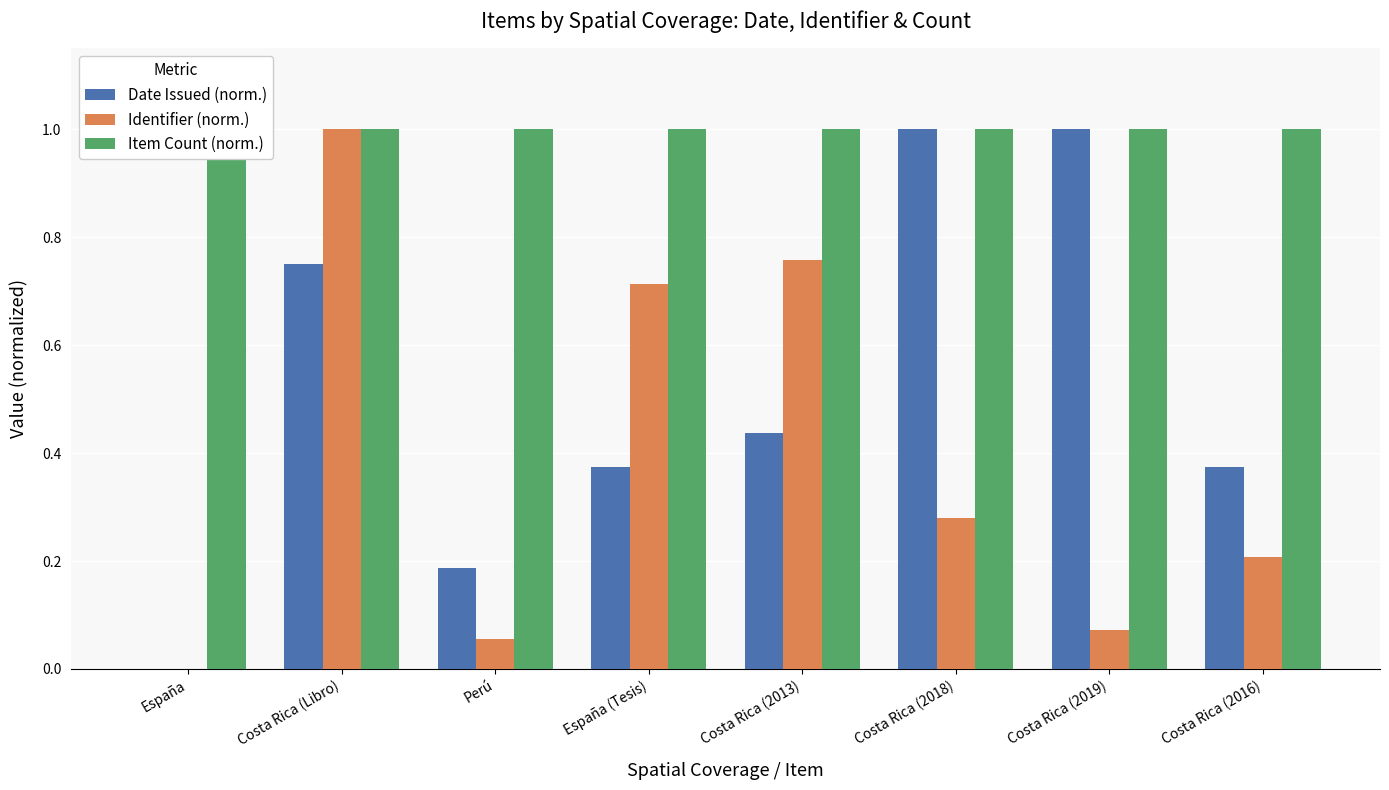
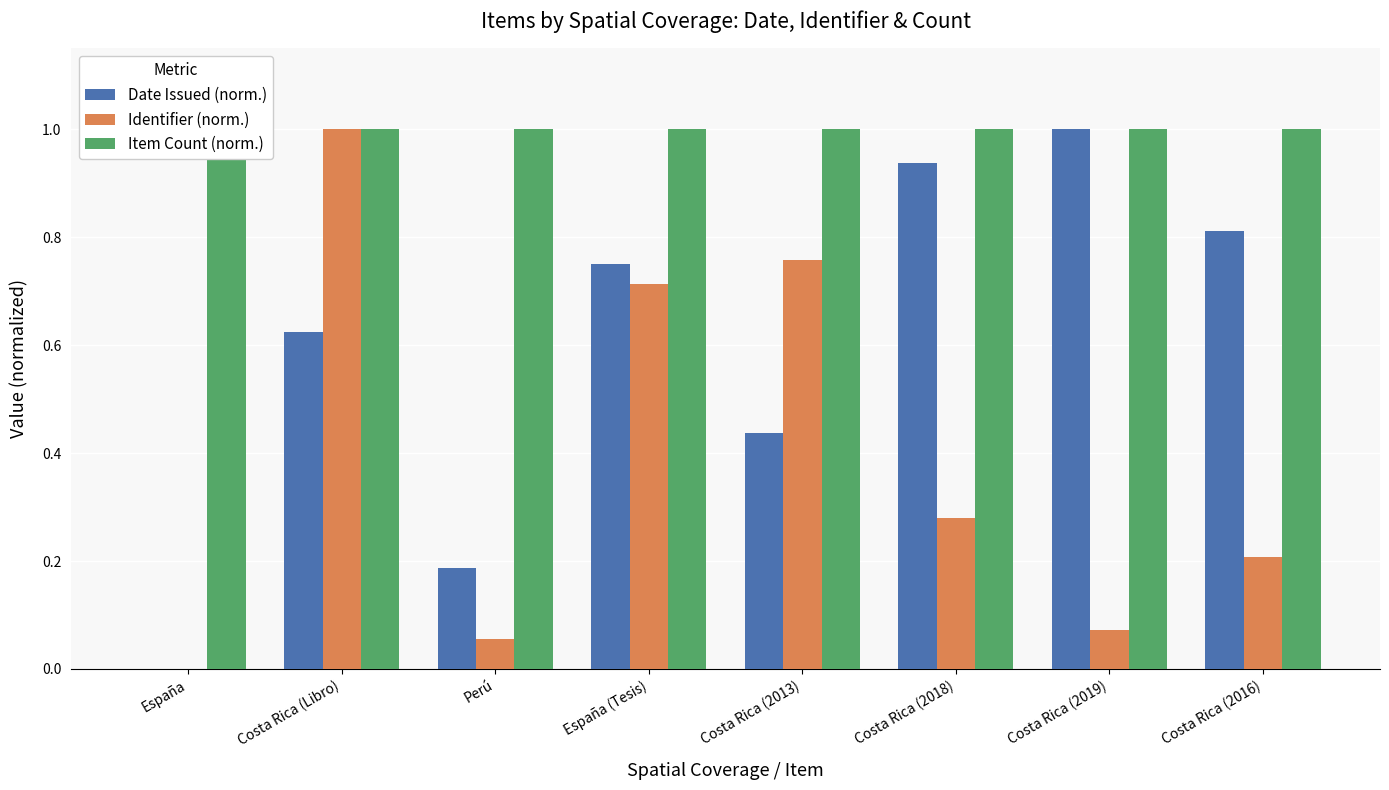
  {
    "Date Issued (norm.)": {
      "España": 0.00,
-     "Costa Rica (Libro)": 0.75,
+     "Costa Rica (Libro)": 0.63,
      "Perú": 0.19,
-     "España (Tesis)": 0.38,
+     "España (Tesis)": 0.75,
      "Costa Rica (2013)": 0.44,
-     "Costa Rica (2018)": 1.00,
+     "Costa Rica (2018)": 0.94,
      "Costa Rica (2019)": 1.00,
-     "Costa Rica (2016)": 0.38
+     "Costa Rica (2016)": 0.81
    },
    "Identifier (norm.)": {
      "España": 0.00,
      "Costa Rica (Libro)": 1.00,
      "Perú": 0.05,
      "España (Tesis)": 0.71,
      "Costa Rica (2013)": 0.76,
      "Costa Rica (2018)": 0.28,
      "Costa Rica (2019)": 0.07,
      "Costa Rica (2016)": 0.21
    },
    "Item Count (norm.)": {
      "Costa Rica (Libro)": 1.00,
      "Perú": 1.00,
      "España (Tesis)": 1.00,
      "Costa Rica (2013)": 1.00,
      "Costa Rica (2018)": 1.00,
      "Costa Rica (2019)": 1.00,
      "Costa Rica (2016)": 1.00
    }
  }
